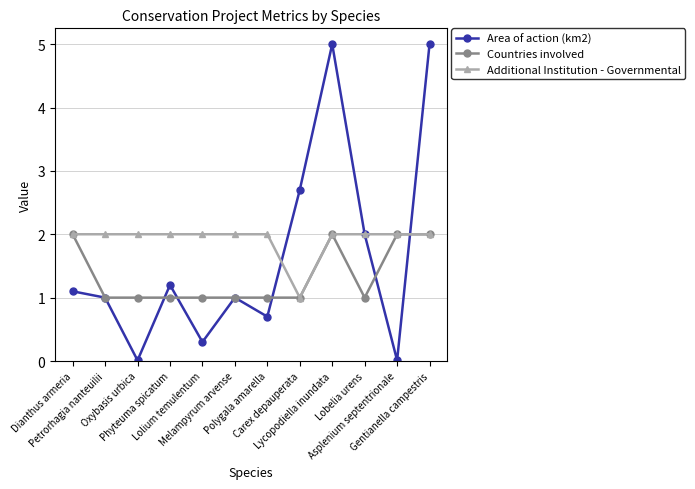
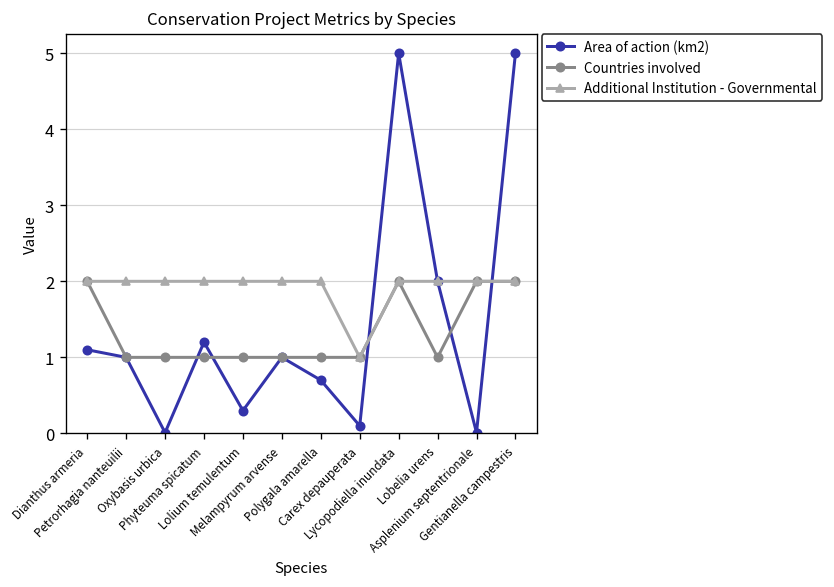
  {
    "Area of action (km2)": {
      "Dianthus armeria": 1.1,
      "Oxybasis urbica": 0.0,
      "Phyteuma spicatum": 1.2,
      "Lolium temulentum": 0.3,
      "Polygala amarella": 0.7,
-     "Carex depauperata": 2.7,
+     "Carex depauperata": 0.1,
      "Lycopodiella inundata": 5.0,
      "Asplenium septentrionale": 0.0,
      "Gentianella campestris": 5.0
    }
  }
